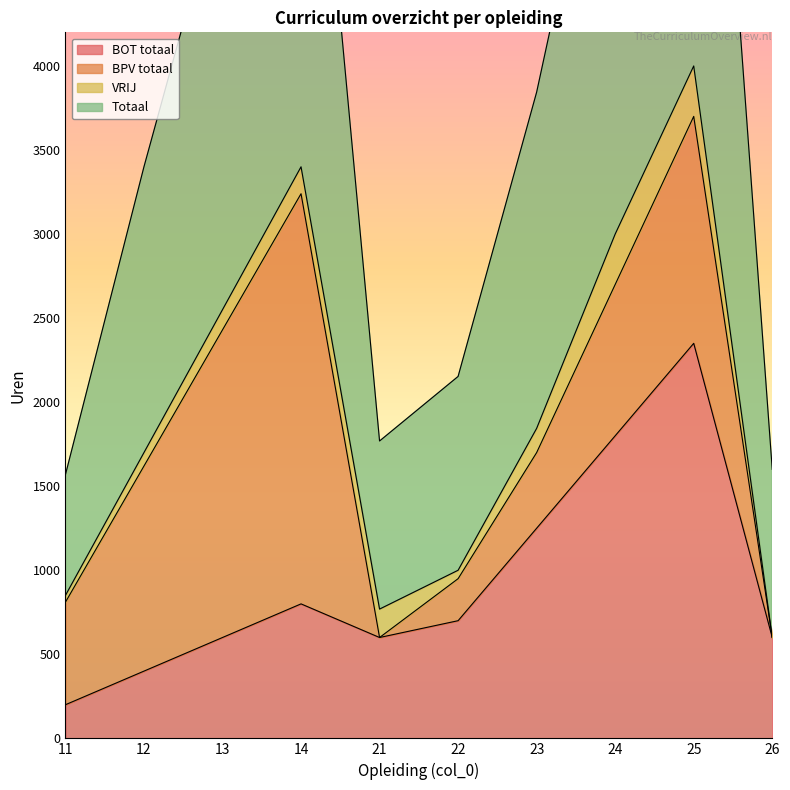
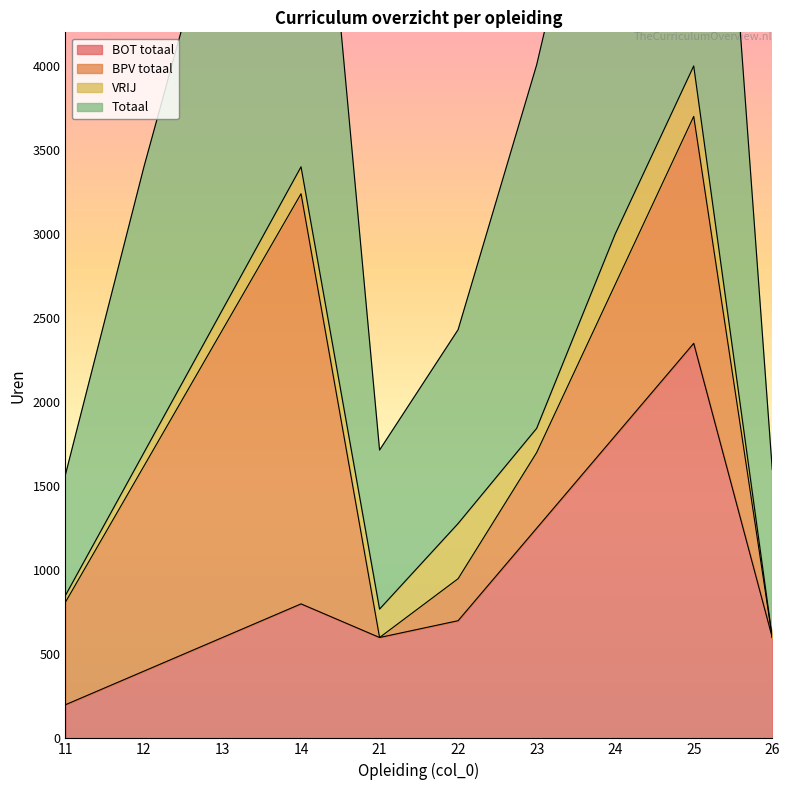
  {
    "VRIJ": {
      "11": 40,
      "12": 80,
      "13": 120,
      "14": 160,
      "21": 170,
-     "22": 50,
+     "22": 330,
      "23": 140,
      "24": 300,
      "25": 300
    },
    "Totaal": {
      "11": 720,
      "12": 1700,
-     "21": 1000,
+     "21": 950,
      "22": 1150,
-     "23": 2000,
+     "23": 2160,
      "26": 1000
    }
  }
